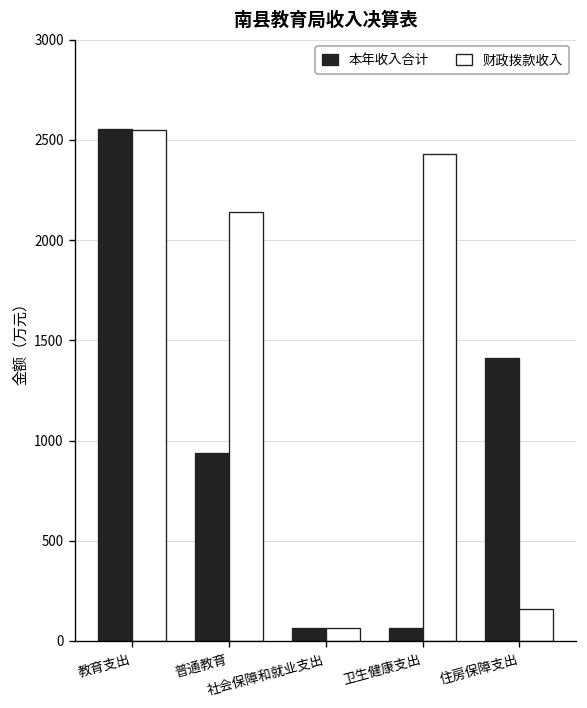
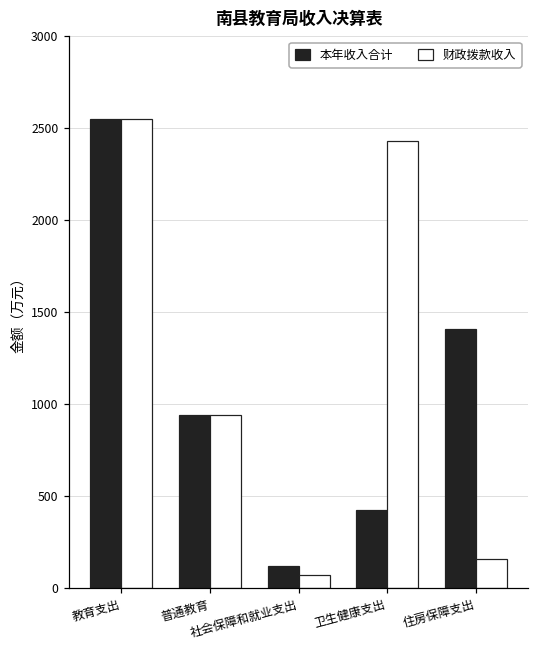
  {
    "本年收入合计": {
      "教育支出": 2550,
      "普通教育": 940,
-     "社会保障和就业支出": 70,
-     "卫生健康支出": 70,
+     "社会保障和就业支出": 120,
+     "卫生健康支出": 420,
      "住房保障支出": 1410
    },
    "财政拨款收入": {
      "教育支出": 2550,
-     "普通教育": 2140,
+     "普通教育": 940,
      "社会保障和就业支出": 70,
      "卫生健康支出": 2430,
      "住房保障支出": 160
    }
  }
